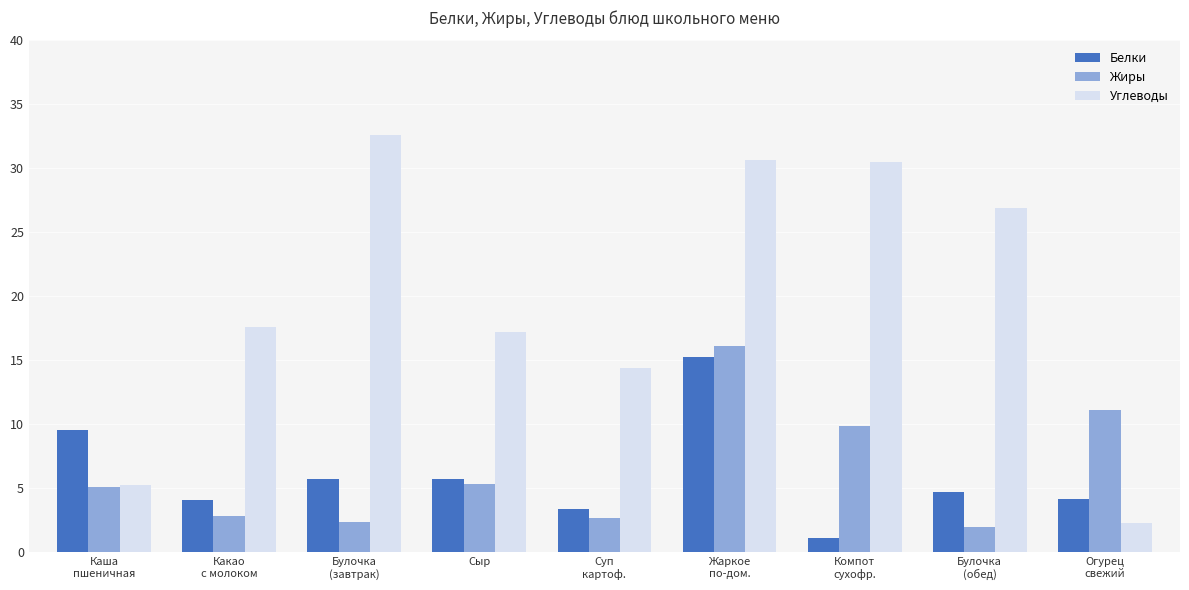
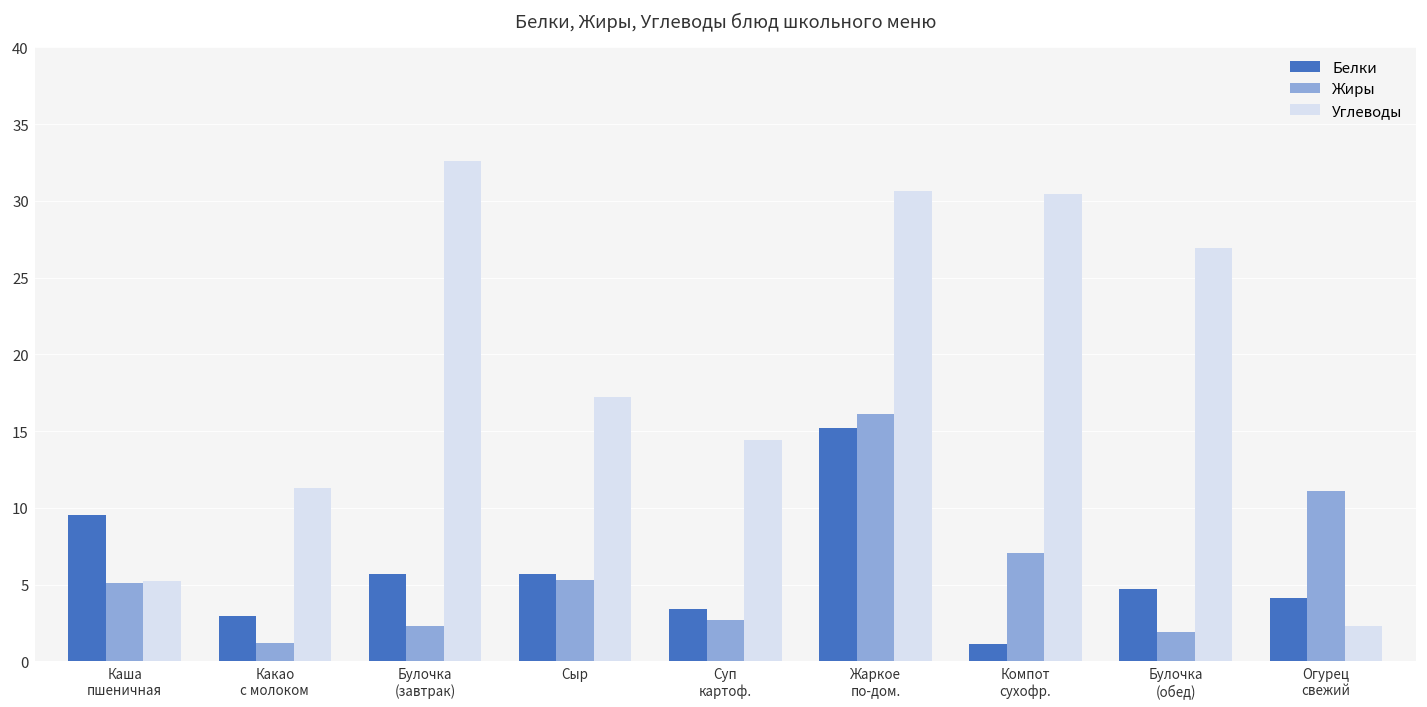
  {
    "Белки": {
      "Каша пшеничная": 9.5,
-     "Какао с молоком": 4.1,
+     "Какао с молоком": 2.9,
      "Булочка (завтрак)": 5.7,
      "Сыр": 5.7,
      "Суп картоф.": 3.4,
      "Жаркое по-дом.": 15.2,
      "Компот сухофр.": 1.1,
      "Булочка (обед)": 4.7,
      "Огурец свежий": 4.2
    },
    "Жиры": {
      "Каша пшеничная": 5.1,
-     "Какао с молоком": 2.8,
+     "Какао с молоком": 1.2,
      "Булочка (завтрак)": 2.3,
      "Сыр": 5.3,
      "Суп картоф.": 2.7,
      "Жаркое по-дом.": 16.1,
-     "Компот сухофр.": 9.9,
+     "Компот сухофр.": 7.1,
      "Булочка (обед)": 1.9,
      "Огурец свежий": 11.1
    },
    "Углеводы": {
      "Каша пшеничная": 5.2,
-     "Какао с молоком": 17.6,
+     "Какао с молоком": 11.3,
      "Булочка (завтрак)": 32.6,
      "Сыр": 17.2,
      "Суп картоф.": 14.4,
      "Жаркое по-дом.": 30.7,
      "Компот сухофр.": 30.5,
      "Булочка (обед)": 26.9,
      "Огурец свежий": 2.3
    }
  }
